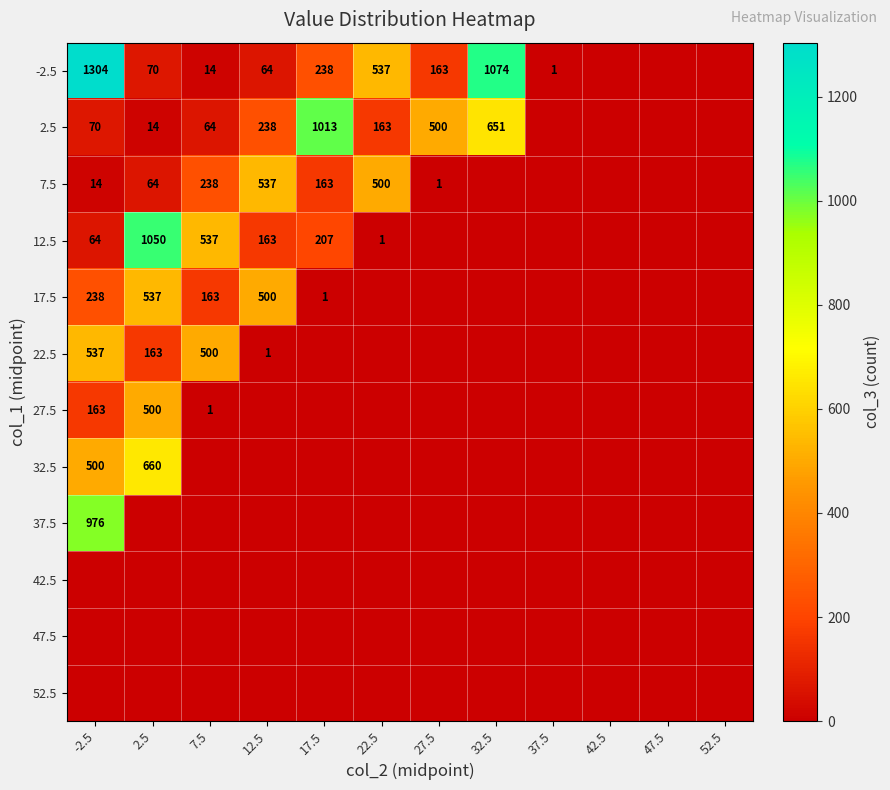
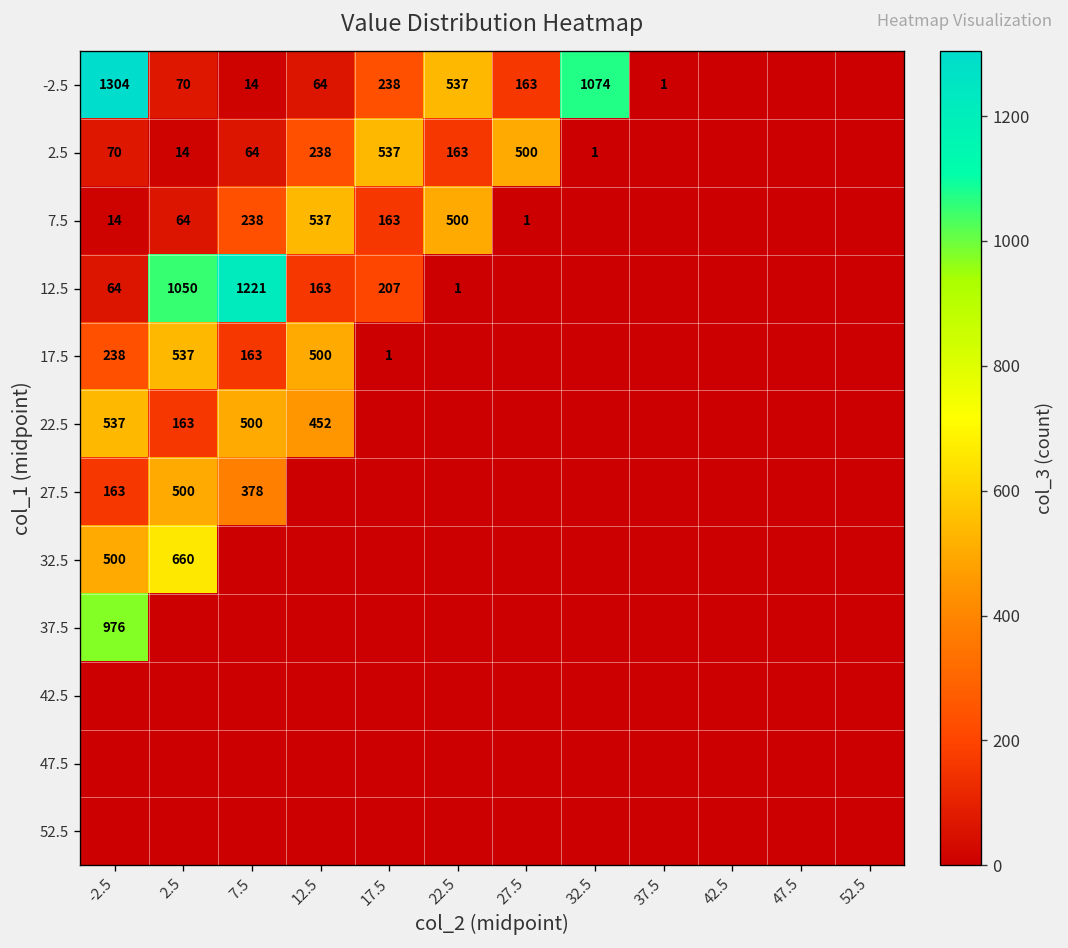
  {
    "-2.5": {
      "-2.5": 1304,
      "2.5": 70,
      "7.5": 14,
      "12.5": 64,
      "17.5": 238,
      "22.5": 537,
      "27.5": 163,
      "32.5": 1074,
      "37.5": 1
    },
    "2.5": {
      "-2.5": 70,
      "2.5": 14,
      "7.5": 64,
      "12.5": 238,
-     "17.5": 1013,
+     "17.5": 537,
      "22.5": 163,
      "27.5": 500,
-     "32.5": 651
+     "32.5": 1
    },
    "7.5": {
      "-2.5": 14,
      "2.5": 64,
      "7.5": 238,
      "12.5": 537,
      "17.5": 163,
      "22.5": 500,
      "27.5": 1
    },
    "12.5": {
      "-2.5": 64,
      "2.5": 1050,
-     "7.5": 537,
+     "7.5": 1221,
      "12.5": 163,
      "17.5": 207,
      "22.5": 1
    },
    "17.5": {
      "-2.5": 238,
      "2.5": 537,
      "7.5": 163,
      "12.5": 500,
      "17.5": 1
    },
    "22.5": {
      "-2.5": 537,
      "2.5": 163,
      "7.5": 500,
-     "12.5": 1
+     "12.5": 452
    },
    "27.5": {
      "-2.5": 163,
      "2.5": 500,
-     "7.5": 1
+     "7.5": 378
    },
    "32.5": {
      "-2.5": 500,
      "2.5": 660
    },
    "37.5": {
      "-2.5": 976
    }
  }
